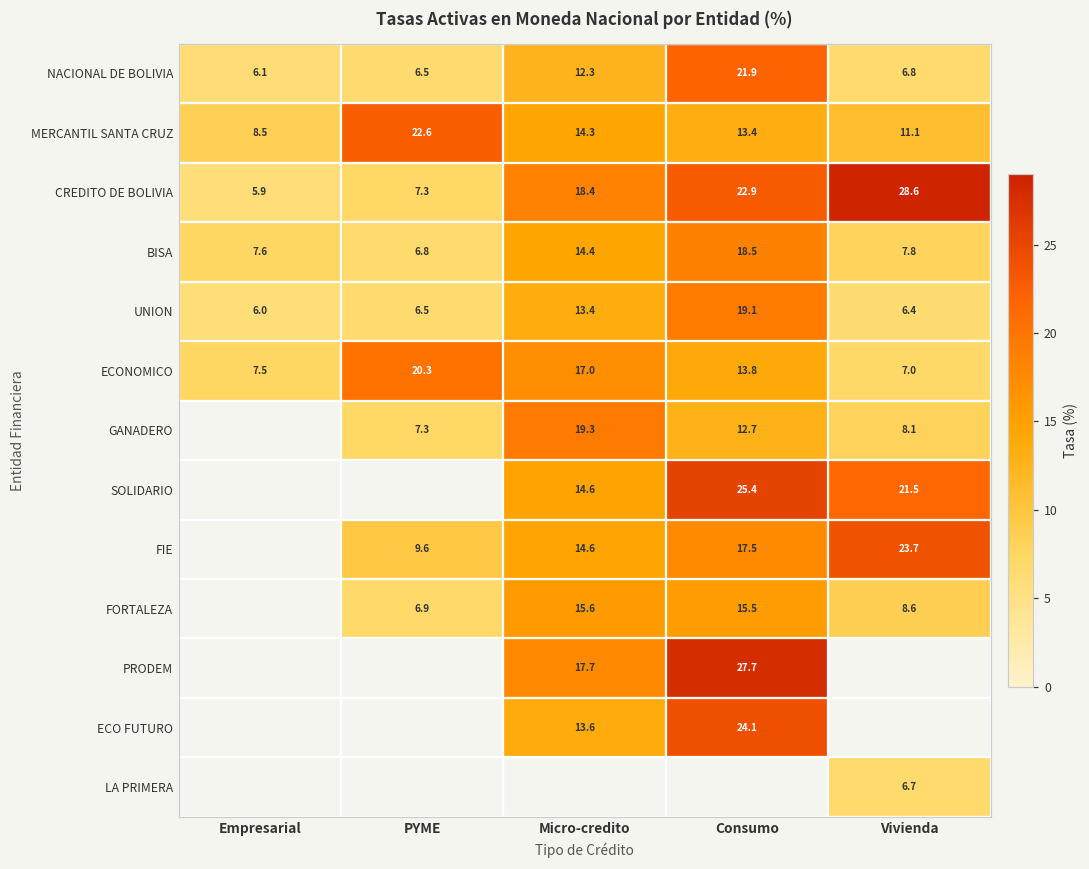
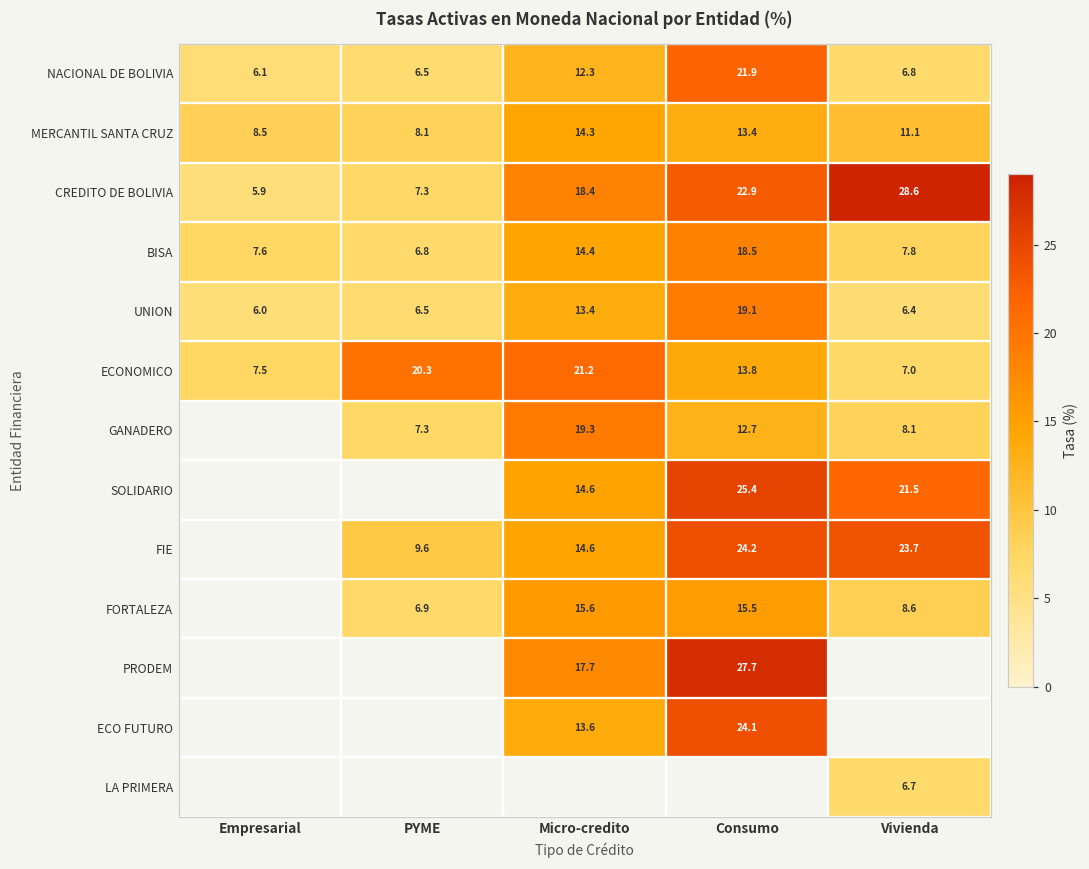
  {
    "NACIONAL DE BOLIVIA": {
      "Empresarial": 6.1,
      "PYME": 6.5,
      "Micro-credito": 12.3,
      "Consumo": 21.9,
      "Vivienda": 6.8
    },
    "MERCANTIL SANTA CRUZ": {
      "Empresarial": 8.5,
-     "PYME": 22.6,
+     "PYME": 8.1,
      "Micro-credito": 14.3,
      "Consumo": 13.4,
      "Vivienda": 11.1
    },
    "CREDITO DE BOLIVIA": {
      "Empresarial": 5.9,
      "PYME": 7.3,
      "Micro-credito": 18.4,
      "Consumo": 22.9,
      "Vivienda": 28.6
    },
    "BISA": {
      "Empresarial": 7.6,
      "PYME": 6.8,
      "Micro-credito": 14.4,
      "Consumo": 18.5,
      "Vivienda": 7.8
    },
    "UNION": {
      "Empresarial": 6.0,
      "PYME": 6.5,
      "Micro-credito": 13.4,
      "Consumo": 19.1,
      "Vivienda": 6.4
    },
    "ECONOMICO": {
      "Empresarial": 7.5,
      "PYME": 20.3,
-     "Micro-credito": 17.0,
+     "Micro-credito": 21.2,
      "Consumo": 13.8,
      "Vivienda": 7.0
    },
    "GANADERO": {
      "PYME": 7.3,
      "Micro-credito": 19.3,
      "Consumo": 12.7,
      "Vivienda": 8.1
    },
    "SOLIDARIO": {
      "Micro-credito": 14.6,
      "Consumo": 25.4,
      "Vivienda": 21.5
    },
    "FIE": {
      "PYME": 9.6,
      "Micro-credito": 14.6,
-     "Consumo": 17.5,
+     "Consumo": 24.2,
      "Vivienda": 23.7
    },
    "FORTALEZA": {
      "PYME": 6.9,
      "Micro-credito": 15.6,
      "Consumo": 15.5,
      "Vivienda": 8.6
    },
    "PRODEM": {
      "Micro-credito": 17.7,
      "Consumo": 27.7
    },
    "ECO FUTURO": {
      "Micro-credito": 13.6,
      "Consumo": 24.1
    },
    "LA PRIMERA": {
      "Vivienda": 6.7
    }
  }
